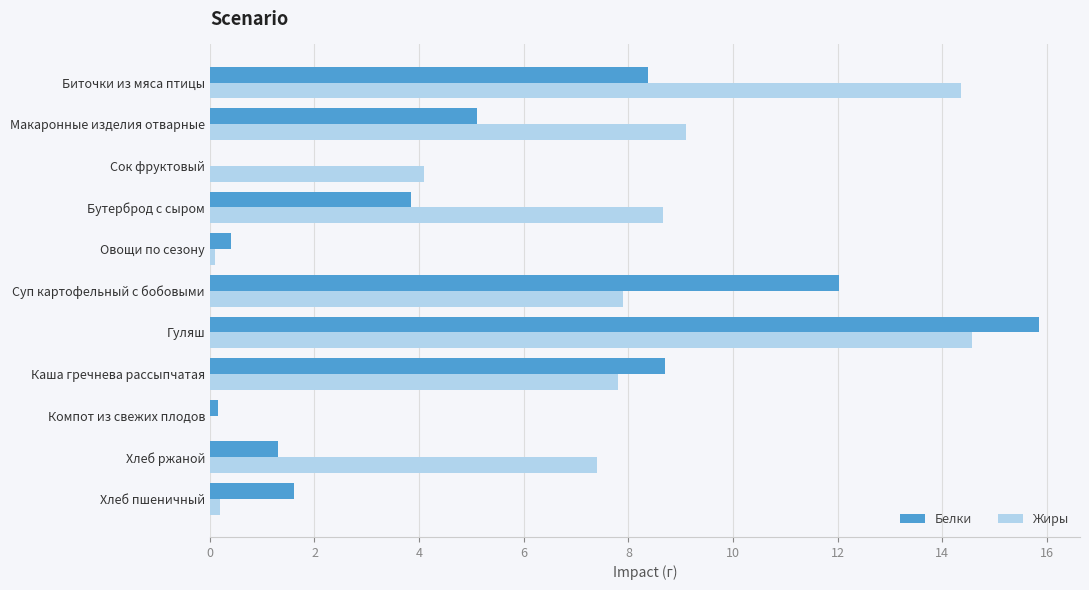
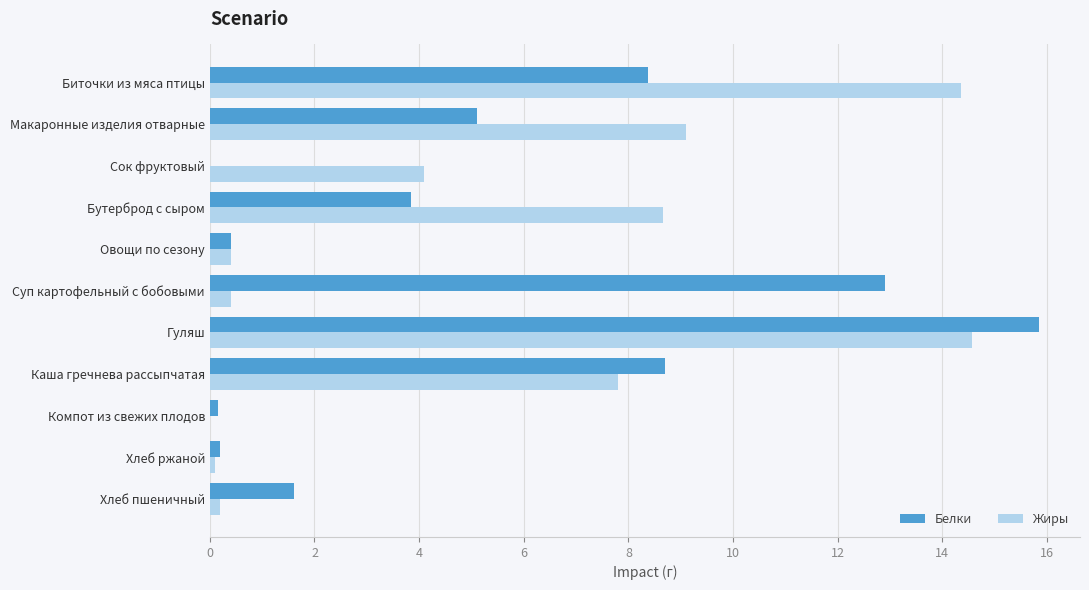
  {
    "Белки": {
      "Биточки из мяса птицы": 8.4,
      "Макаронные изделия отварные": 5.1,
      "Сок фруктовый": 0.0,
      "Бутерброд с сыром": 3.9,
      "Овощи по сезону": 0.4,
-     "Суп картофельный с бобовыми": 12.0,
+     "Суп картофельный с бобовыми": 12.9,
      "Гуляш": 15.8,
      "Каша гречнева рассыпчатая": 8.7,
      "Компот из свежих плодов": 0.2,
-     "Хлеб ржаной": 1.3,
+     "Хлеб ржаной": 0.2,
      "Хлеб пшеничный": 1.6
    },
    "Жиры": {
      "Биточки из мяса птицы": 14.4,
      "Макаронные изделия отварные": 9.1,
      "Сок фруктовый": 4.1,
      "Бутерброд с сыром": 8.7,
-     "Овощи по сезону": 0.1,
-     "Суп картофельный с бобовыми": 7.9,
+     "Овощи по сезону": 0.4,
+     "Суп картофельный с бобовыми": 0.4,
      "Гуляш": 14.6,
      "Каша гречнева рассыпчатая": 7.8,
      "Компот из свежих плодов": 0.0,
-     "Хлеб ржаной": 7.4,
+     "Хлеб ржаной": 0.1,
      "Хлеб пшеничный": 0.2
    }
  }
